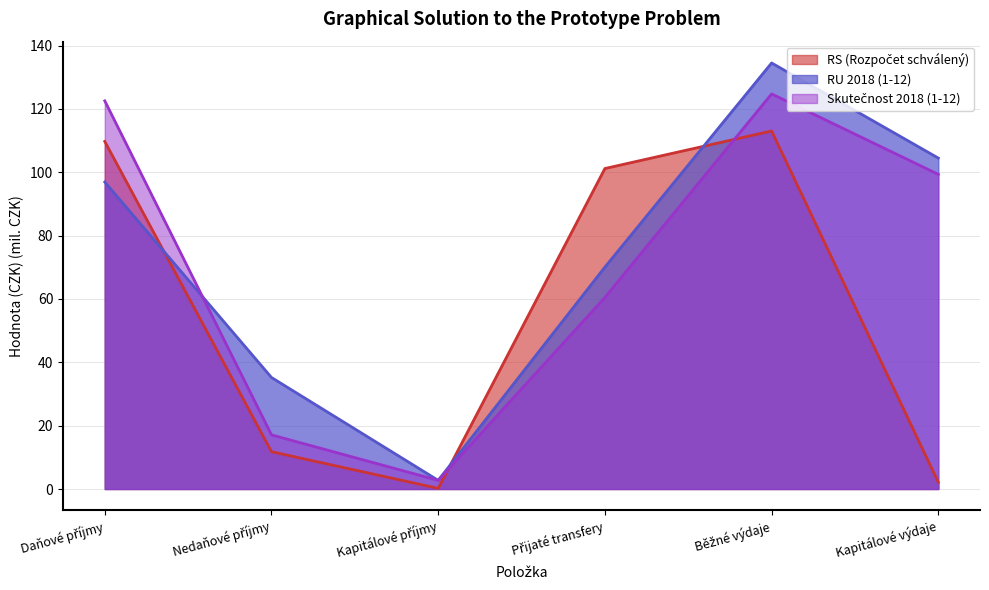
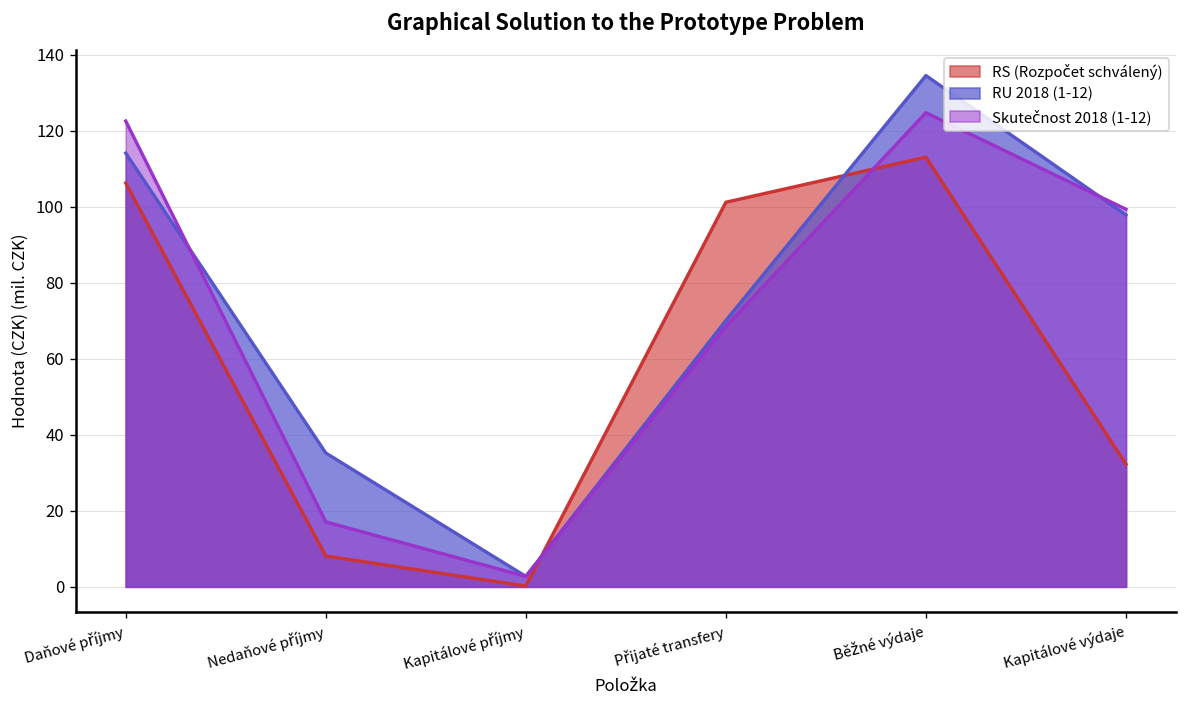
  {
    "RS (Rozpočet schválený)": {
-     "Daňové příjmy": 110,
-     "Nedaňové příjmy": 12,
+     "Daňové příjmy": 106,
+     "Nedaňové příjmy": 8,
      "Kapitálové příjmy": 0,
      "Přijaté transfery": 101,
      "Běžné výdaje": 113,
-     "Kapitálové výdaje": 2
+     "Kapitálové výdaje": 32
    },
    "RU 2018 (1-12)": {
-     "Daňové příjmy": 97,
+     "Daňové příjmy": 114,
      "Nedaňové příjmy": 35,
      "Přijaté transfery": 70,
      "Běžné výdaje": 134,
-     "Kapitálové výdaje": 104
+     "Kapitálové výdaje": 98
    },
    "Skutečnost 2018 (1-12)": {
      "Daňové příjmy": 123,
      "Nedaňové příjmy": 17,
-     "Přijaté transfery": 60,
+     "Přijaté transfery": 69,
      "Běžné výdaje": 125,
      "Kapitálové výdaje": 99
    }
  }
